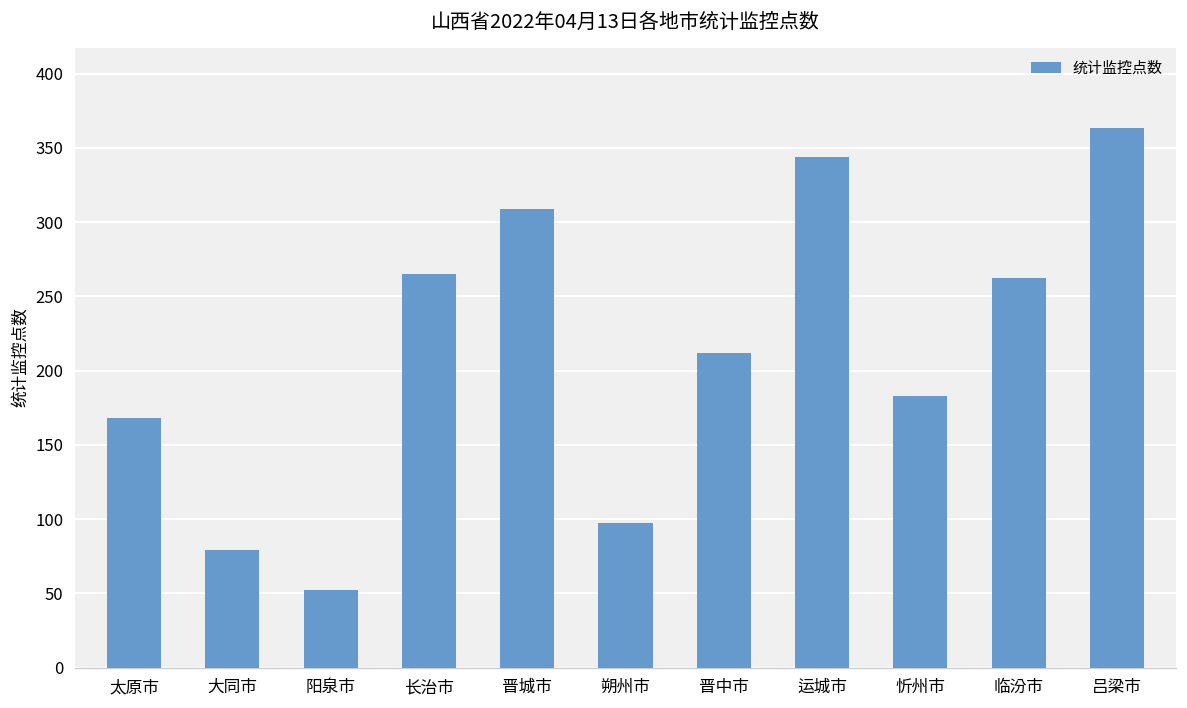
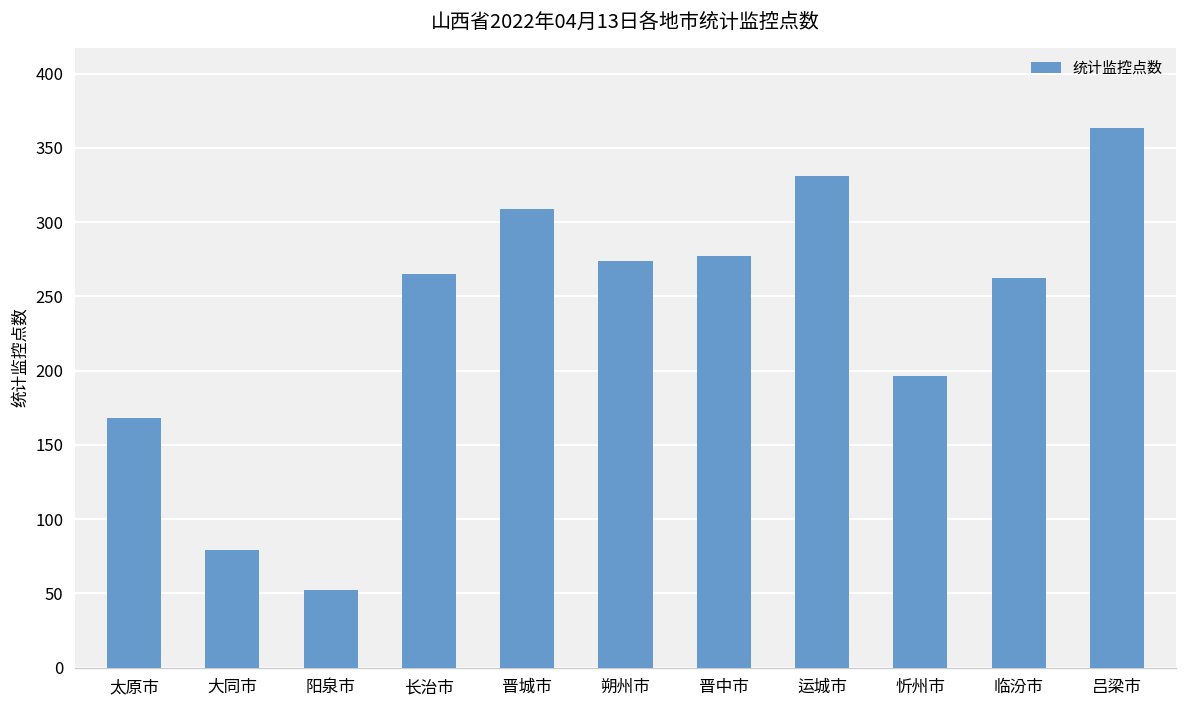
  {
    "太原市": 168,
    "大同市": 79,
    "阳泉市": 52,
    "长治市": 265,
    "晋城市": 309,
-   "朔州市": 97,
-   "晋中市": 212,
-   "运城市": 344,
-   "忻州市": 183,
+   "朔州市": 274,
+   "晋中市": 277,
+   "运城市": 331,
+   "忻州市": 196,
    "临汾市": 262,
    "吕梁市": 363
  }
